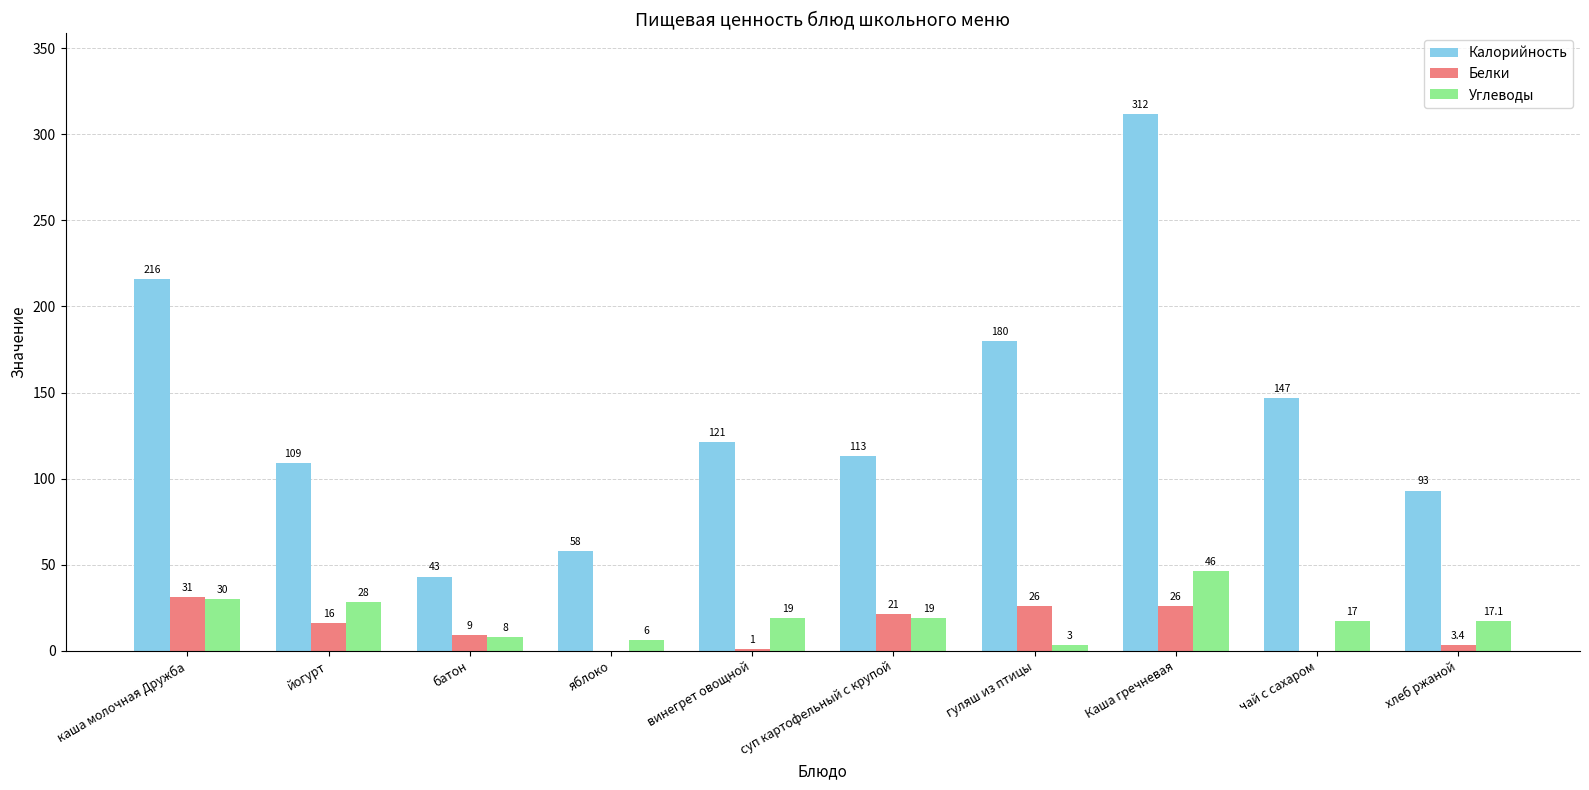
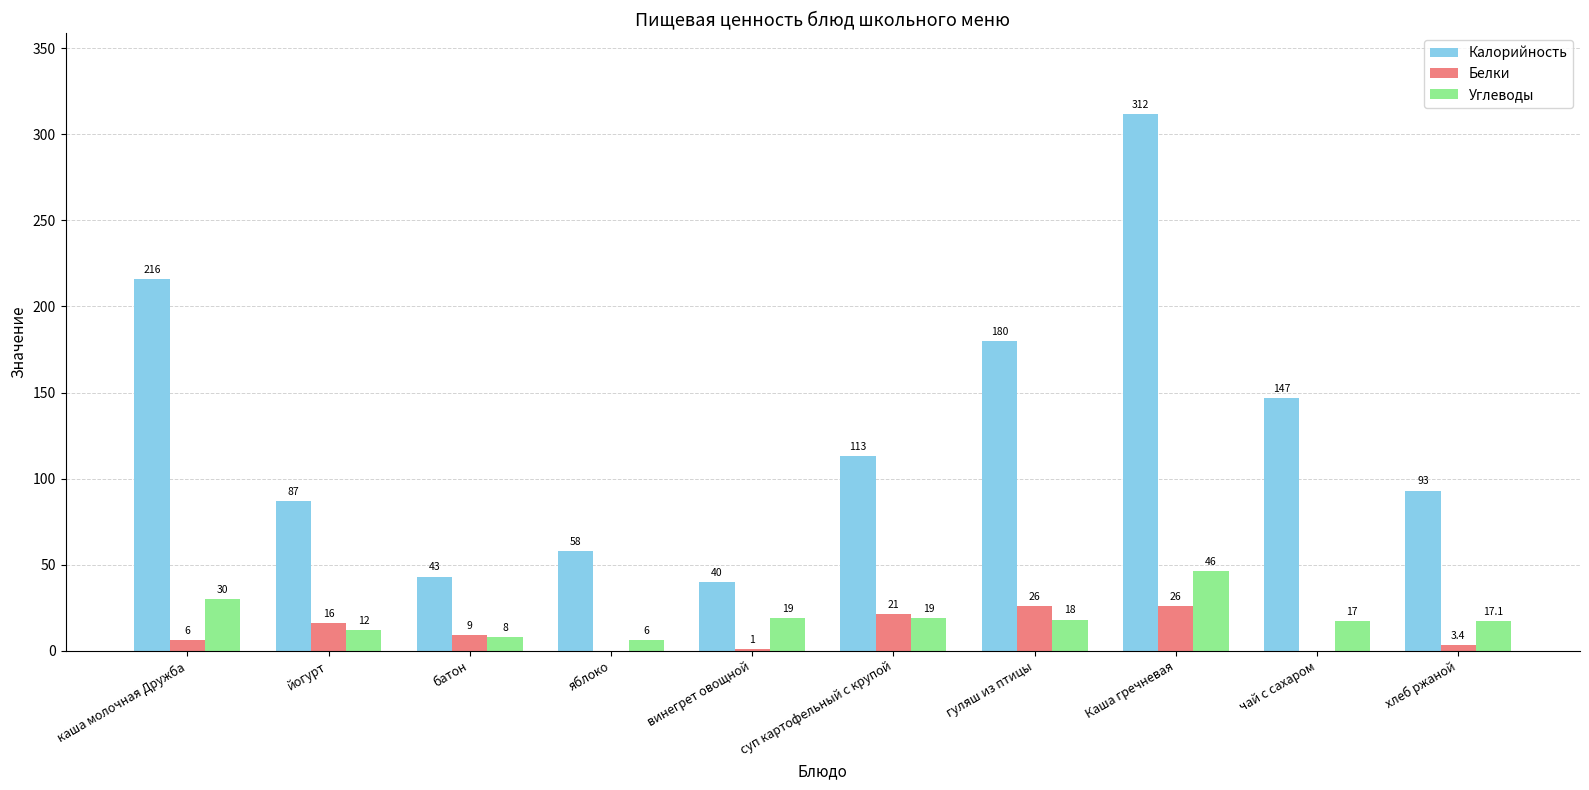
  {
    "Калорийность": {
      "каша молочная Дружба": 216,
-     "йогурт": 109,
+     "йогурт": 87,
      "батон": 43,
      "яблоко": 58,
-     "винегрет овощной": 121,
+     "винегрет овощной": 40,
      "суп картофельный с крупой": 113,
      "гуляш из птицы": 180,
      "Каша гречневая": 312,
      "чай с сахаром": 147,
      "хлеб ржаной": 93
    },
    "Белки": {
-     "каша молочная Дружба": 31,
+     "каша молочная Дружба": 6,
      "йогурт": 16,
      "батон": 9,
      "винегрет овощной": 1,
      "суп картофельный с крупой": 21,
      "гуляш из птицы": 26,
      "Каша гречневая": 26,
      "хлеб ржаной": 3.4
    },
    "Углеводы": {
      "каша молочная Дружба": 30,
-     "йогурт": 28,
+     "йогурт": 12,
      "батон": 8,
      "яблоко": 6,
      "винегрет овощной": 19,
      "суп картофельный с крупой": 19,
-     "гуляш из птицы": 3,
+     "гуляш из птицы": 18,
      "Каша гречневая": 46,
      "чай с сахаром": 17,
      "хлеб ржаной": 17.1
    }
  }
